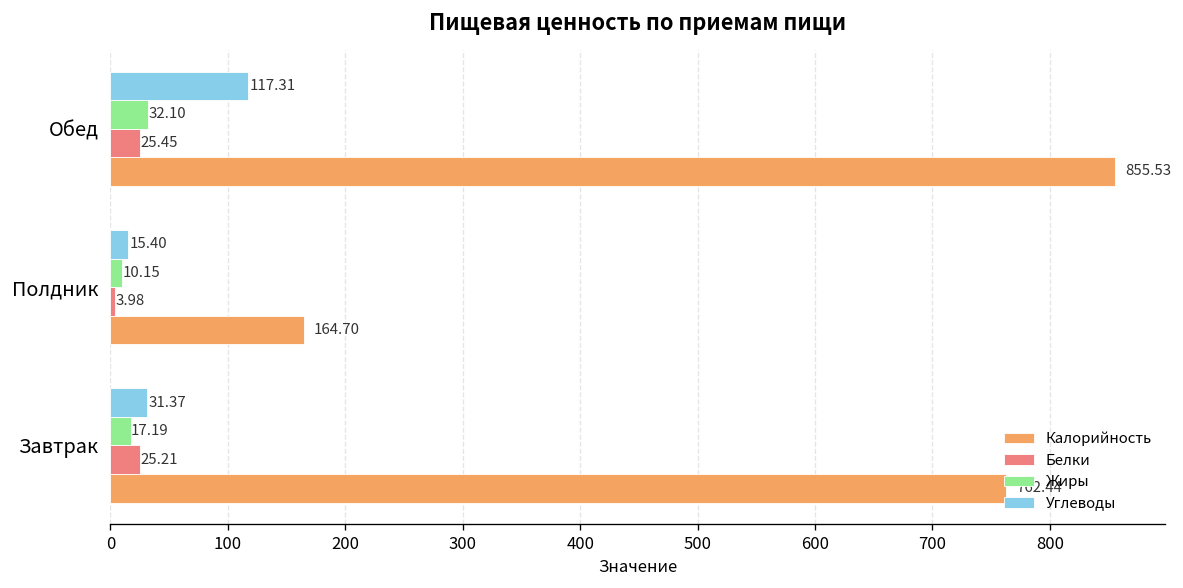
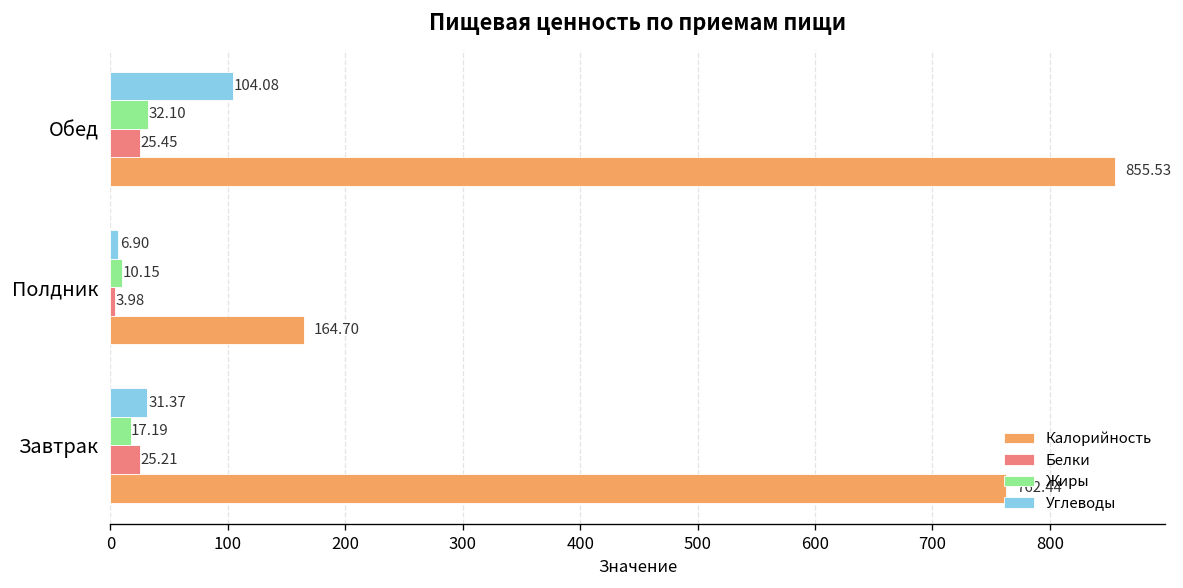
  {
    "Жиры": {
      "Обед": 32.10,
      "Полдник": 10.15,
      "Завтрак": 17.19
    },
    "Углеводы": {
-     "Обед": 117.31,
-     "Полдник": 15.40,
+     "Обед": 104.08,
+     "Полдник": 6.90,
      "Завтрак": 31.37
    }
  }
